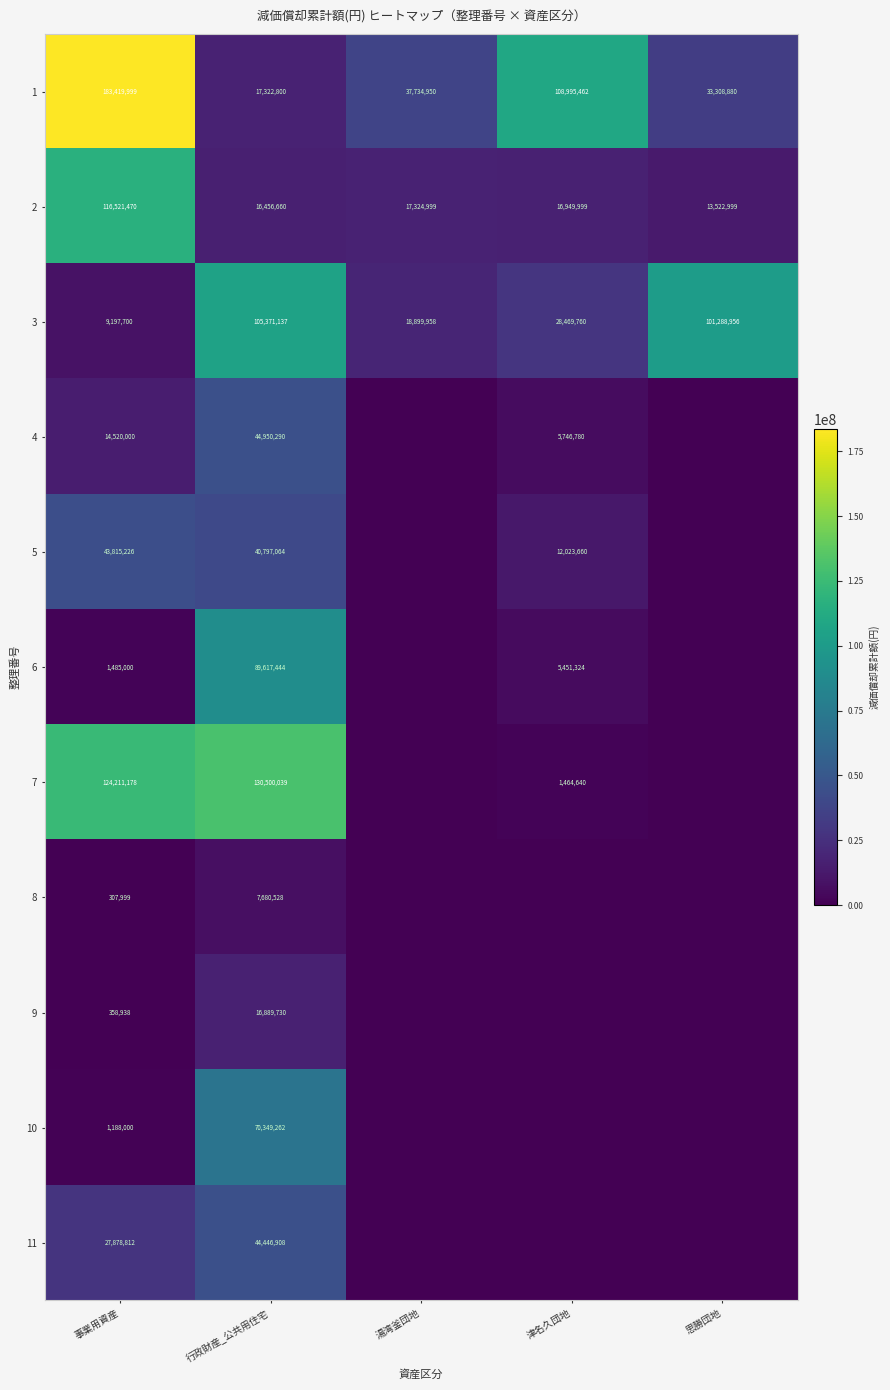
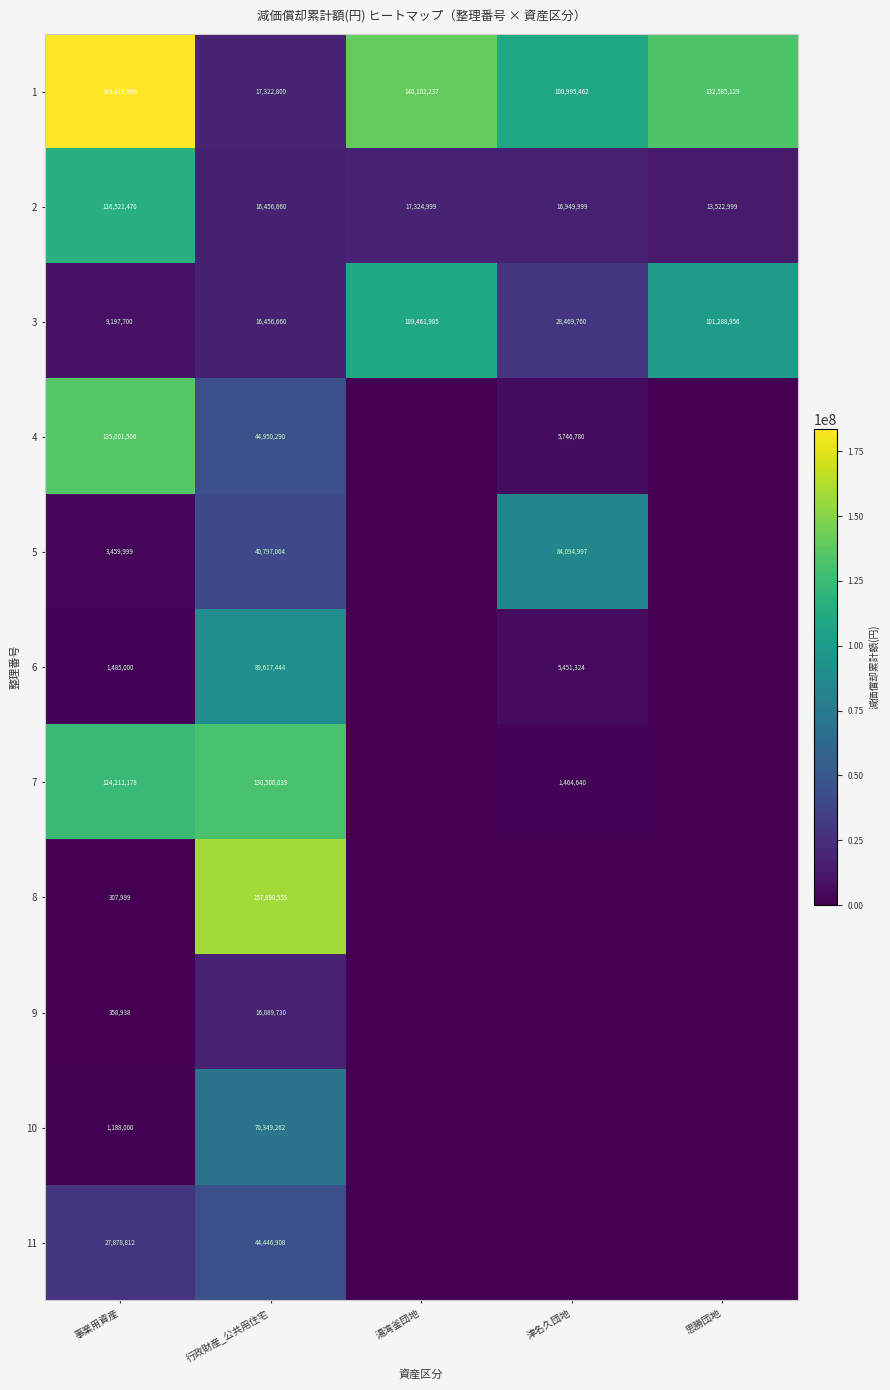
  {
    "1": {
      "事業用資産": "183,419,999",
      "行政財産_公共用住宅": "17,322,800",
-     "湯湾釜団地": "37,734,950",
+     "湯湾釜団地": "140,102,237",
      "津名久団地": "108,995,462",
-     "思勝団地": "33,308,880"
+     "思勝団地": "132,585,129"
    },
    "2": {
      "事業用資産": "116,521,470",
      "行政財産_公共用住宅": "16,456,660",
      "湯湾釜団地": "17,324,999",
      "津名久団地": "16,949,999",
      "思勝団地": "13,522,999"
    },
    "3": {
      "事業用資産": "9,197,700",
-     "行政財産_公共用住宅": "105,371,137",
-     "湯湾釜団地": "18,899,958",
+     "行政財産_公共用住宅": "16,456,660",
+     "湯湾釜団地": "109,461,985",
      "津名久団地": "28,469,760",
      "思勝団地": "101,288,956"
    },
    "4": {
-     "事業用資産": "14,520,000",
+     "事業用資産": "135,001,506",
      "行政財産_公共用住宅": "44,950,290",
      "津名久団地": "5,746,780"
    },
    "5": {
-     "事業用資産": "43,815,226",
+     "事業用資産": "3,459,999",
      "行政財産_公共用住宅": "40,797,064",
-     "津名久団地": "12,023,660"
+     "津名久団地": "84,094,997"
    },
    "6": {
      "事業用資産": "1,485,000",
      "行政財産_公共用住宅": "89,617,444",
      "津名久団地": "5,451,324"
    },
    "7": {
      "事業用資産": "124,211,178",
      "行政財産_公共用住宅": "130,500,039",
      "津名久団地": "1,464,640"
    },
    "8": {
      "事業用資産": "307,999",
-     "行政財産_公共用住宅": "7,680,528"
+     "行政財産_公共用住宅": "157,890,555"
    },
    "9": {
      "事業用資産": "358,938",
      "行政財産_公共用住宅": "16,889,730"
    },
    "10": {
      "事業用資産": "1,188,000",
      "行政財産_公共用住宅": "70,349,262"
    },
    "11": {
      "事業用資産": "27,878,812",
      "行政財産_公共用住宅": "44,446,908"
    }
  }
